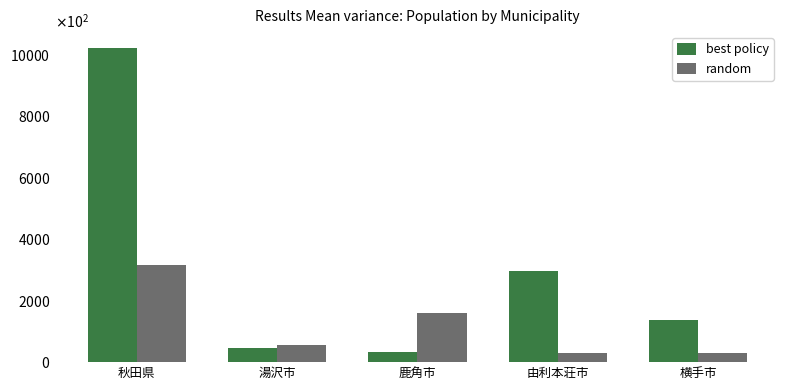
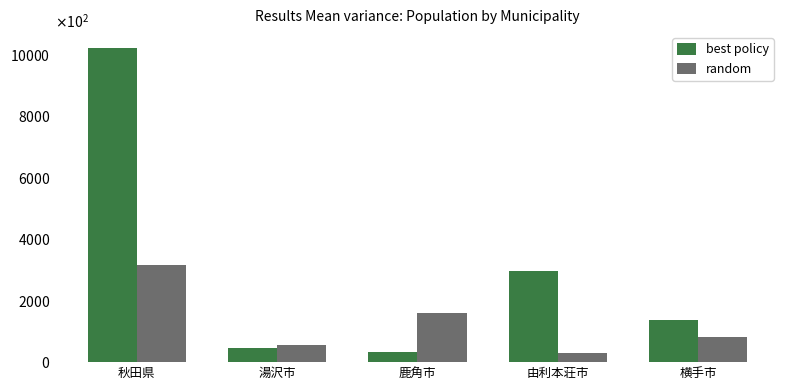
  {
    "best policy": {
      "秋田県": 1020000,
      "湯沢市": 50000,
      "鹿角市": 30000,
      "由利本荘市": 300000,
      "横手市": 140000
    },
    "random": {
      "秋田県": 320000,
      "湯沢市": 50000,
      "鹿角市": 160000,
      "由利本荘市": 30000,
-     "横手市": 30000
+     "横手市": 80000
    }
  }
